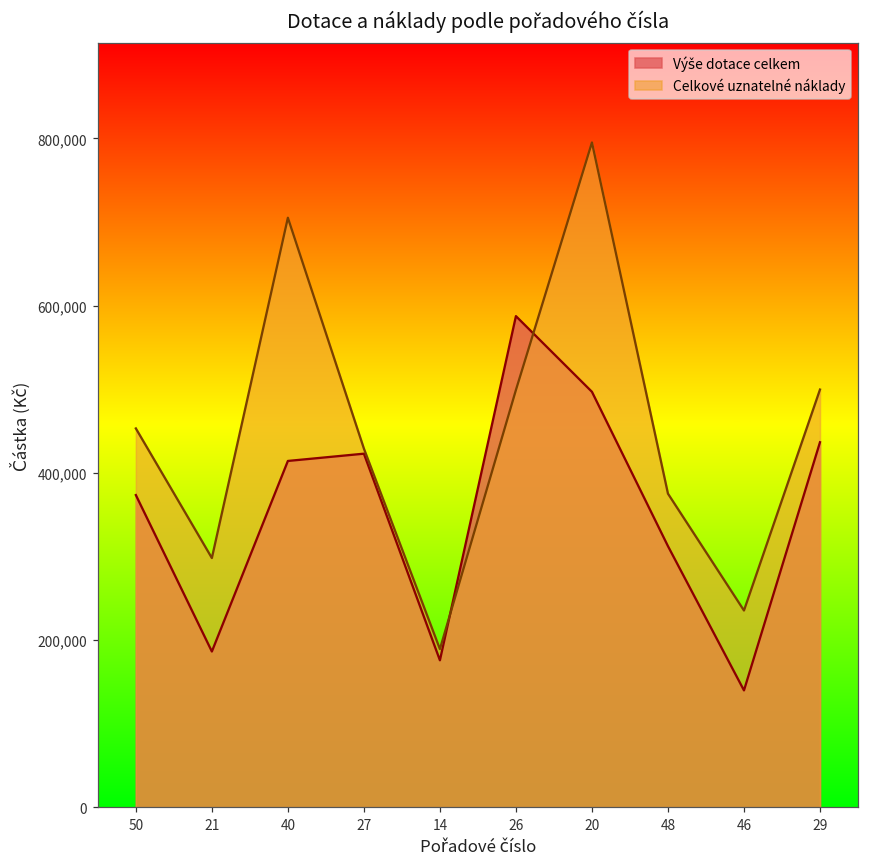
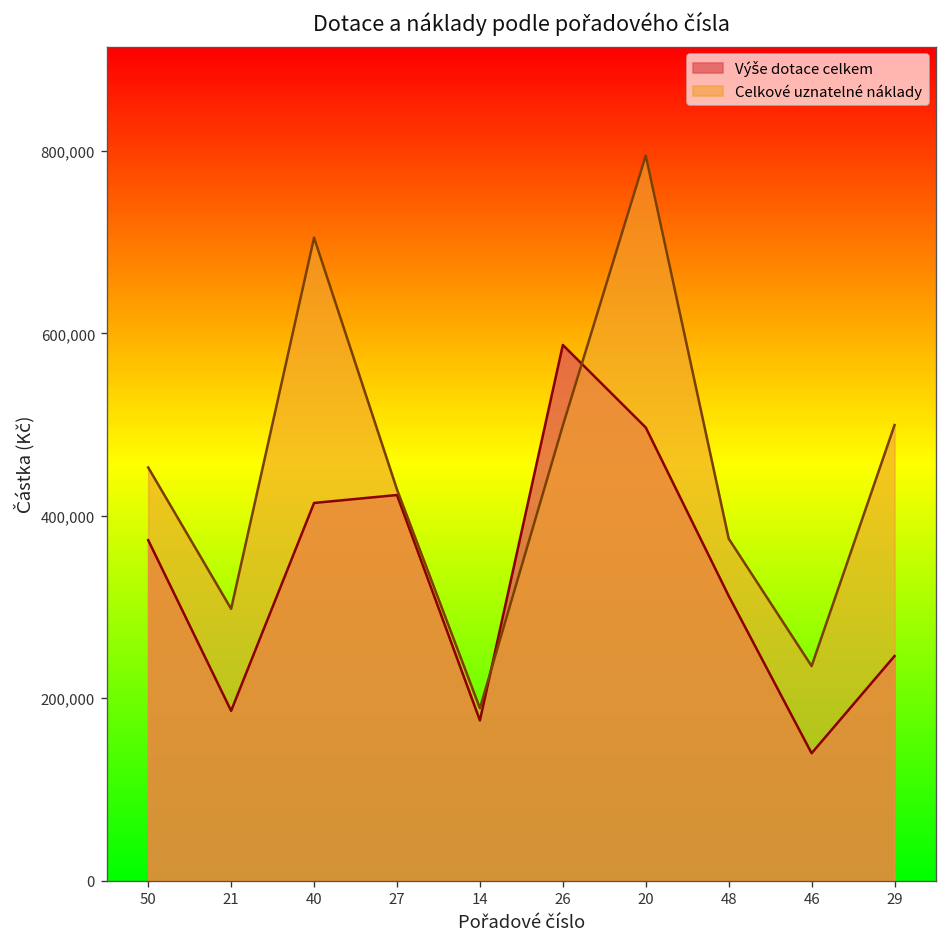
  {
    "Výše dotace celkem": {
      "50": "370,000",
      "21": "190,000",
      "40": "410,000",
      "27": "420,000",
      "14": "180,000",
      "26": "590,000",
      "20": "500,000",
      "48": "310,000",
      "46": "140,000",
-     "29": "440,000"
+     "29": "250,000"
    },
    "Celkové uznatelné náklady": {
      "50": "450,000",
      "21": "300,000",
      "40": "700,000",
      "27": "430,000",
      "14": "190,000",
      "26": "500,000",
      "20": "800,000",
      "48": "380,000",
      "46": "240,000",
      "29": "500,000"
    }
  }
